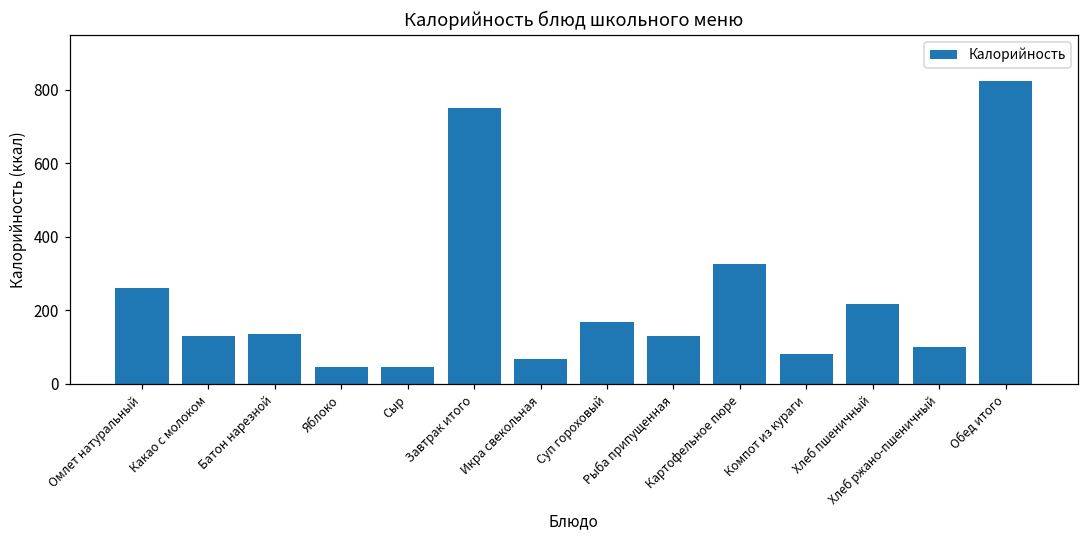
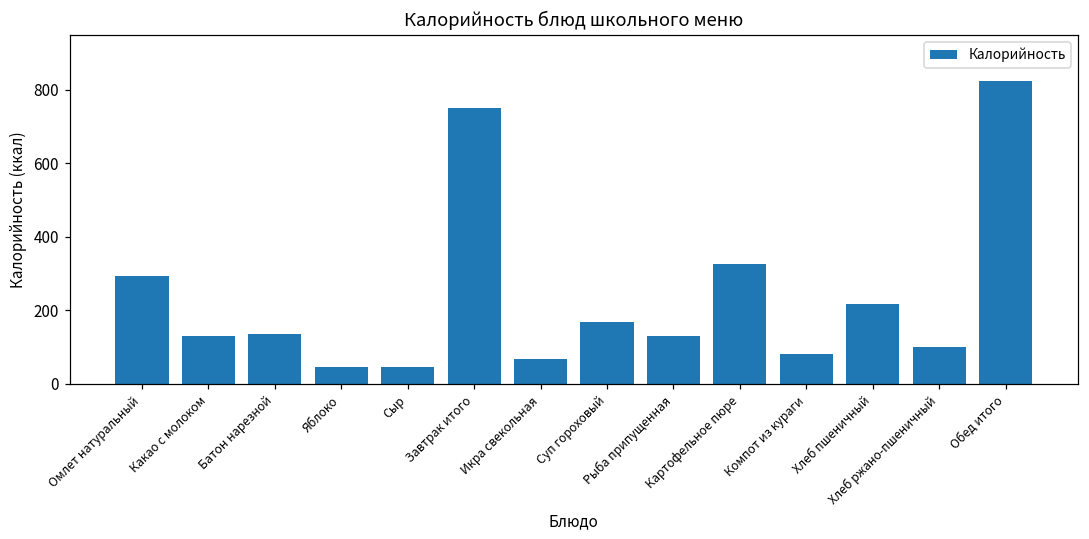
  {
-   "Омлет натуральный": 260,
+   "Омлет натуральный": 290,
    "Какао с молоком": 130,
    "Батон нарезной": 140,
    "Яблоко": 50,
    "Сыр": 50,
    "Завтрак итого": 750,
    "Икра свекольная": 70,
    "Суп гороховый": 170,
    "Рыба припущенная": 130,
    "Картофельное пюре": 330,
    "Компот из кураги": 80,
    "Хлеб пшеничный": 220,
    "Хлеб ржано-пшеничный": 100,
    "Обед итого": 820
  }
